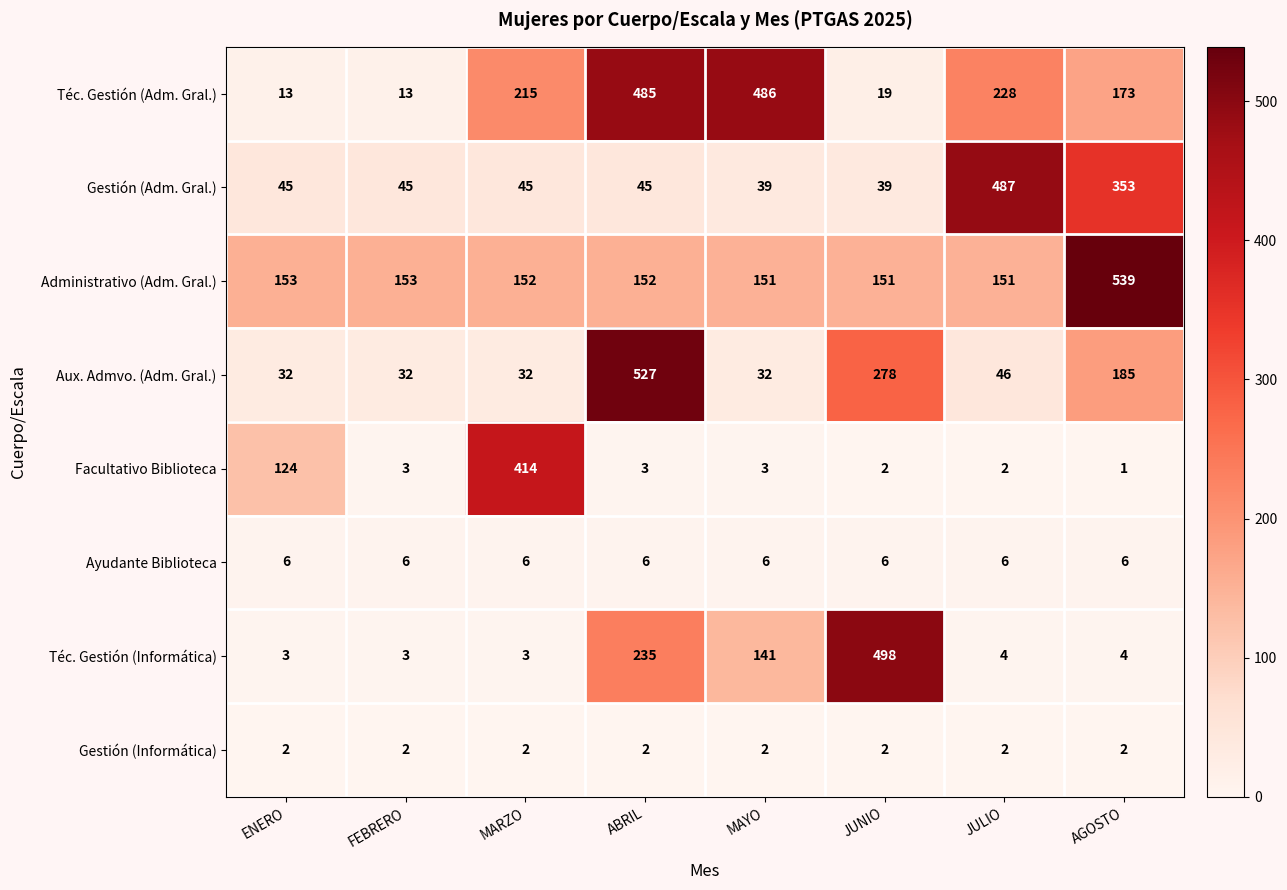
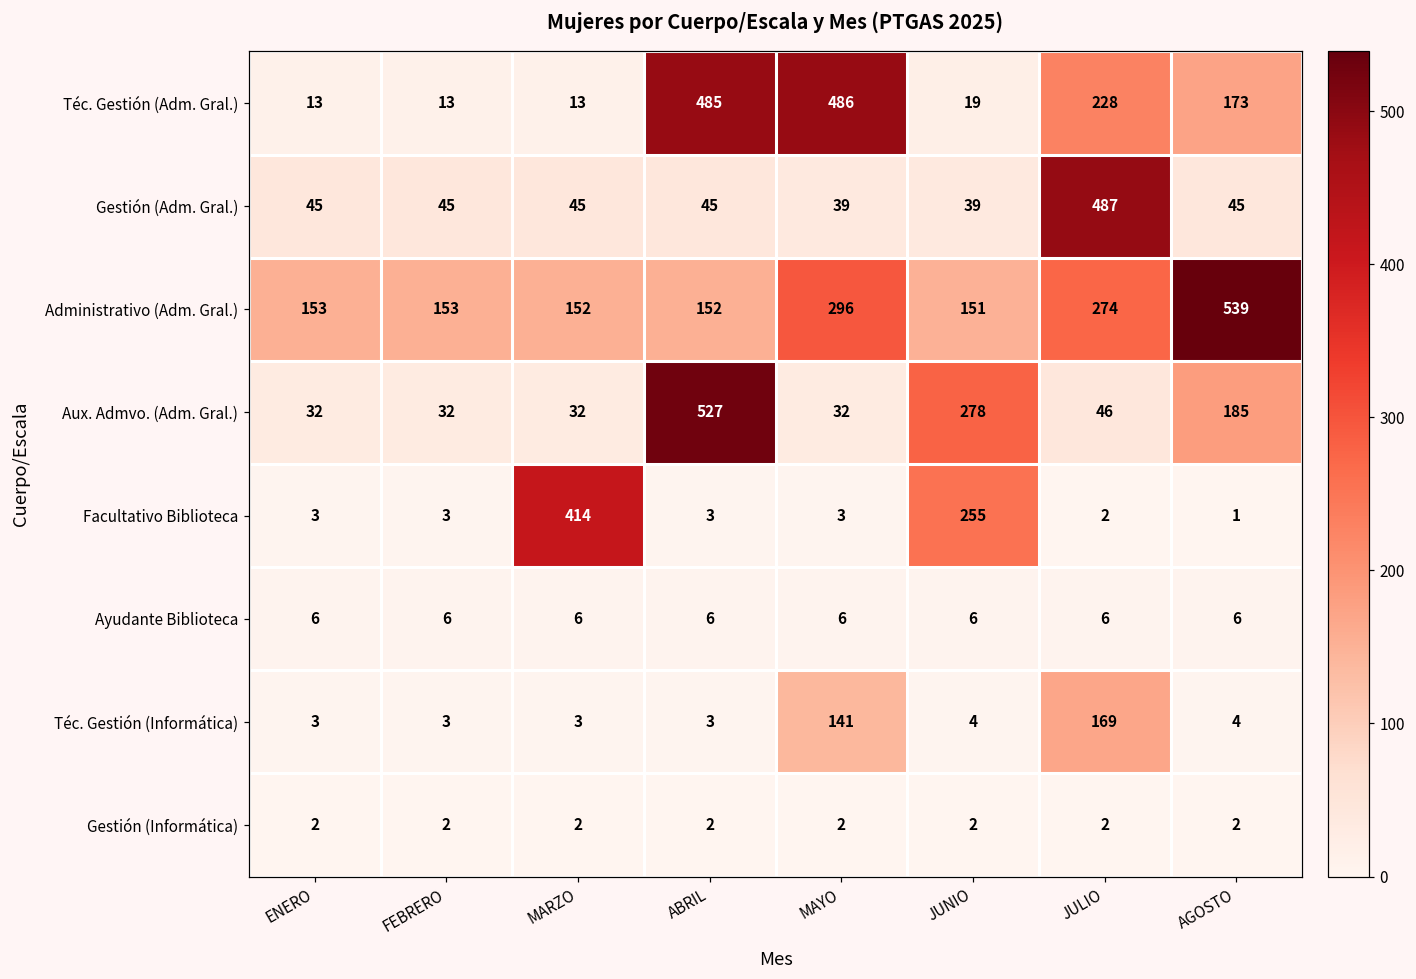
  {
    "Téc. Gestión (Adm. Gral.)": {
      "ENERO": 13,
      "FEBRERO": 13,
-     "MARZO": 215,
+     "MARZO": 13,
      "ABRIL": 485,
      "MAYO": 486,
      "JUNIO": 19,
      "JULIO": 228,
      "AGOSTO": 173
    },
    "Gestión (Adm. Gral.)": {
      "ENERO": 45,
      "FEBRERO": 45,
      "MARZO": 45,
      "ABRIL": 45,
      "MAYO": 39,
      "JUNIO": 39,
      "JULIO": 487,
-     "AGOSTO": 353
+     "AGOSTO": 45
    },
    "Administrativo (Adm. Gral.)": {
      "ENERO": 153,
      "FEBRERO": 153,
      "MARZO": 152,
      "ABRIL": 152,
-     "MAYO": 151,
+     "MAYO": 296,
      "JUNIO": 151,
-     "JULIO": 151,
+     "JULIO": 274,
      "AGOSTO": 539
    },
    "Aux. Admvo. (Adm. Gral.)": {
      "ENERO": 32,
      "FEBRERO": 32,
      "MARZO": 32,
      "ABRIL": 527,
      "MAYO": 32,
      "JUNIO": 278,
      "JULIO": 46,
      "AGOSTO": 185
    },
    "Facultativo Biblioteca": {
-     "ENERO": 124,
+     "ENERO": 3,
      "FEBRERO": 3,
      "MARZO": 414,
      "ABRIL": 3,
      "MAYO": 3,
-     "JUNIO": 2,
+     "JUNIO": 255,
      "JULIO": 2,
      "AGOSTO": 1
    },
    "Ayudante Biblioteca": {
      "ENERO": 6,
      "FEBRERO": 6,
      "MARZO": 6,
      "ABRIL": 6,
      "MAYO": 6,
      "JUNIO": 6,
      "JULIO": 6,
      "AGOSTO": 6
    },
    "Téc. Gestión (Informática)": {
      "ENERO": 3,
      "FEBRERO": 3,
      "MARZO": 3,
-     "ABRIL": 235,
+     "ABRIL": 3,
      "MAYO": 141,
-     "JUNIO": 498,
-     "JULIO": 4,
+     "JUNIO": 4,
+     "JULIO": 169,
      "AGOSTO": 4
    },
    "Gestión (Informática)": {
      "ENERO": 2,
      "FEBRERO": 2,
      "MARZO": 2,
      "ABRIL": 2,
      "MAYO": 2,
      "JUNIO": 2,
      "JULIO": 2,
      "AGOSTO": 2
    }
  }
